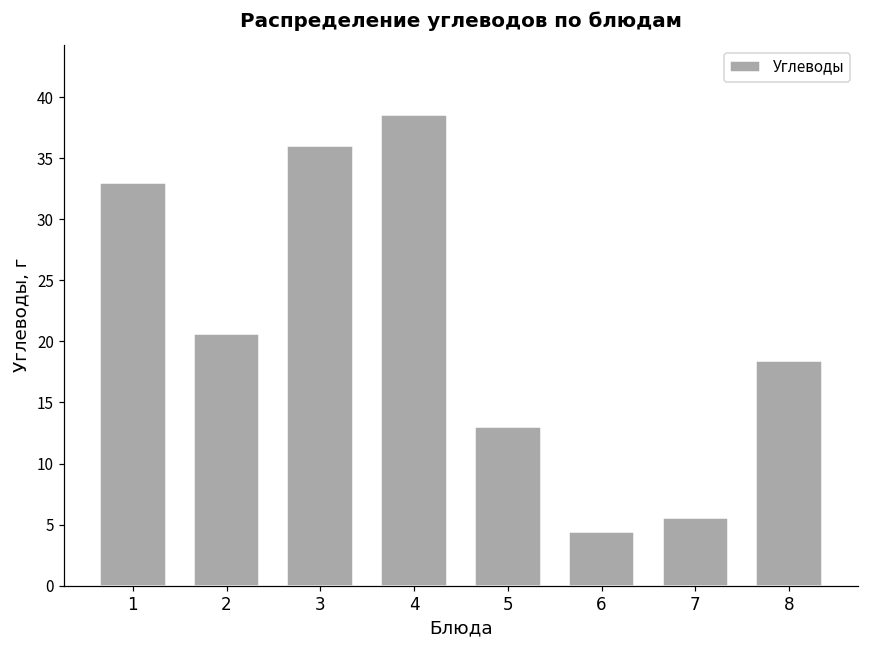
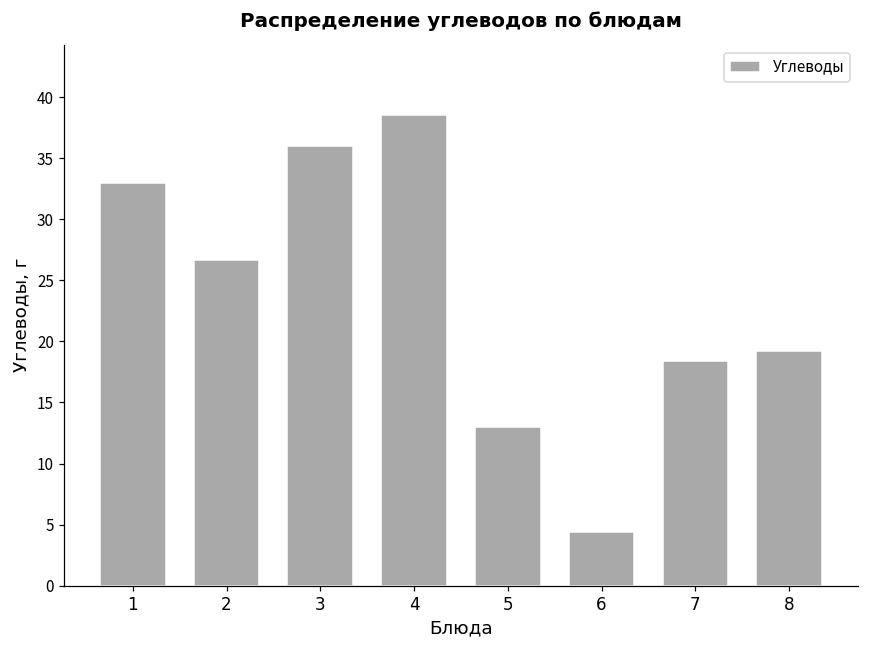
  {
    "1": 33.0,
-   "2": 20.6,
+   "2": 26.7,
    "3": 36.0,
    "4": 38.5,
    "5": 13.0,
    "6": 4.4,
-   "7": 5.5,
-   "8": 18.4
+   "7": 18.4,
+   "8": 19.2
  }
